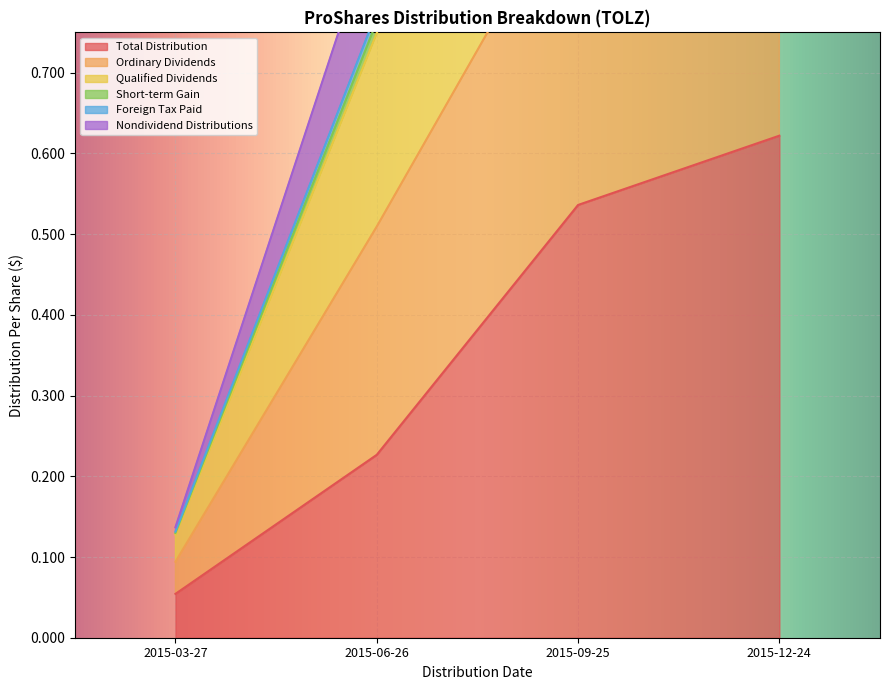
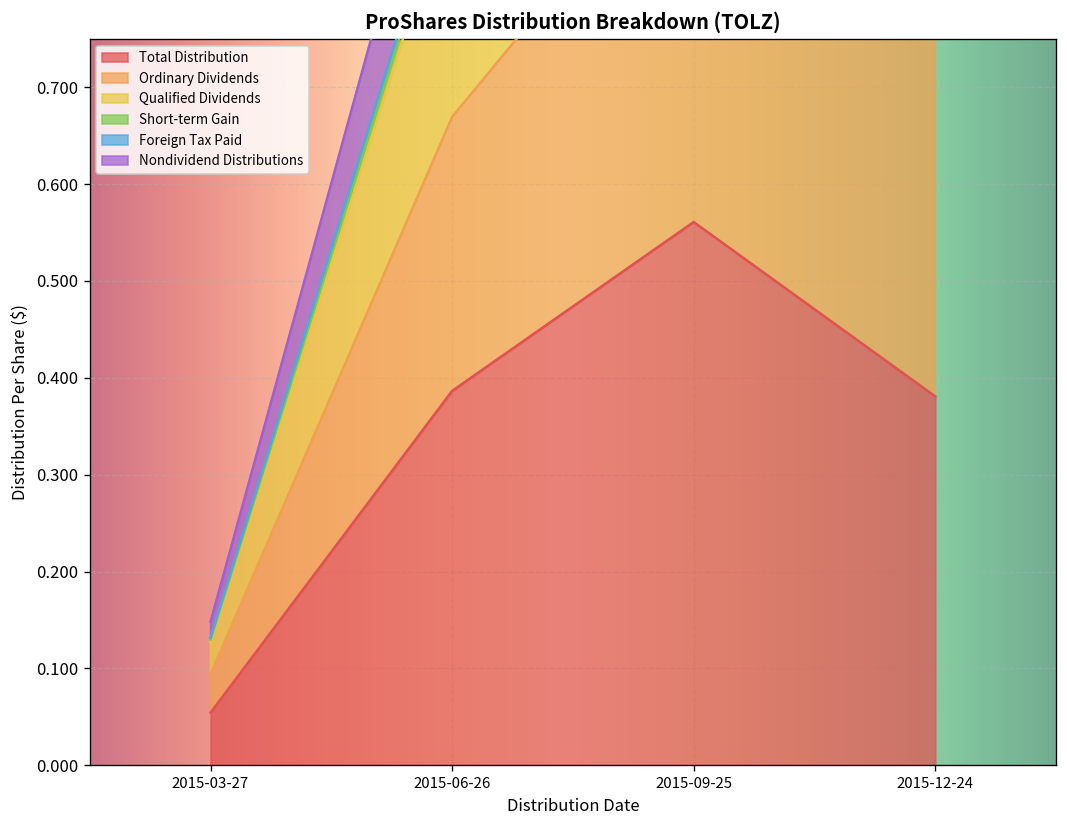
  {
    "Total Distribution": {
      "2015-03-27": 0.05,
-     "2015-06-26": 0.23,
-     "2015-09-25": 0.54,
-     "2015-12-24": 0.62
+     "2015-06-26": 0.39,
+     "2015-09-25": 0.56,
+     "2015-12-24": 0.38
    },
    "Nondividend Distributions": {
-     "2015-03-27": 0.01
+     "2015-03-27": 0.02
    }
  }
